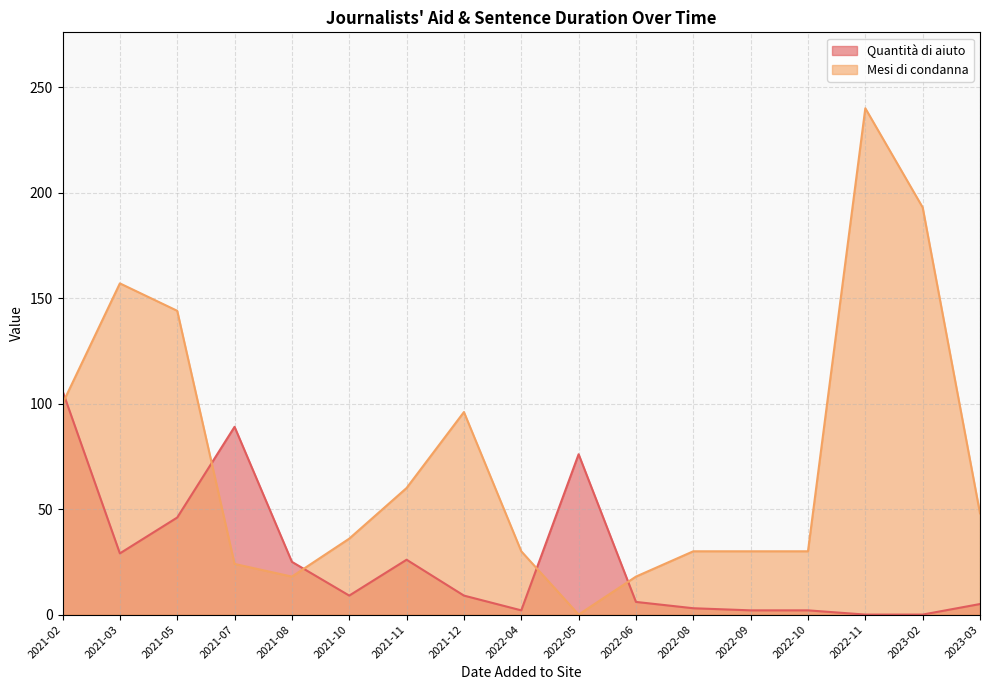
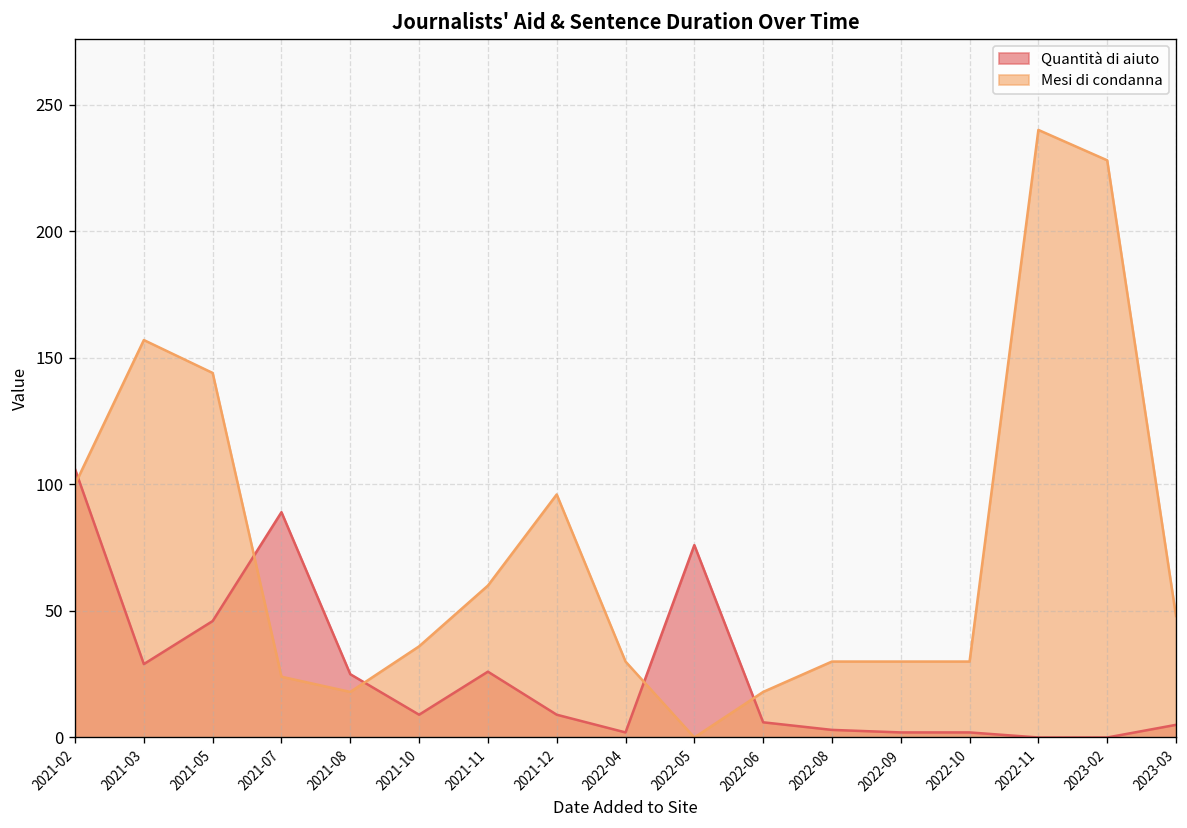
  {
    "Quantità di aiuto": {
      "2021-02": 106,
      "2021-03": 29,
      "2021-05": 46,
      "2021-07": 89,
      "2021-08": 25,
      "2021-10": 9,
      "2021-11": 26,
      "2021-12": 9,
      "2022-04": 2,
      "2022-05": 76,
      "2022-06": 6,
      "2022-08": 3,
      "2022-09": 2,
      "2022-10": 2,
      "2022-11": 0,
      "2023-02": 0,
      "2023-03": 5
    },
    "Mesi di condanna": {
      "2021-02": 100,
      "2021-03": 157,
      "2021-05": 144,
      "2021-07": 24,
      "2021-08": 18,
      "2021-10": 36,
      "2021-11": 60,
      "2021-12": 96,
      "2022-04": 30,
      "2022-05": 0,
      "2022-06": 18,
      "2022-08": 30,
      "2022-09": 30,
      "2022-10": 30,
      "2022-11": 240,
-     "2023-02": 193,
+     "2023-02": 228,
      "2023-03": 48
    }
  }
